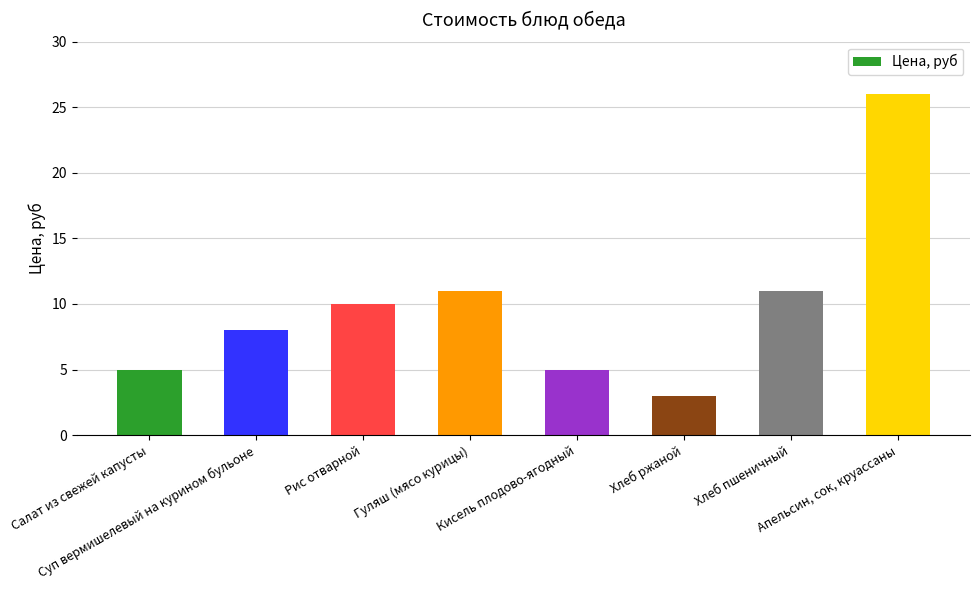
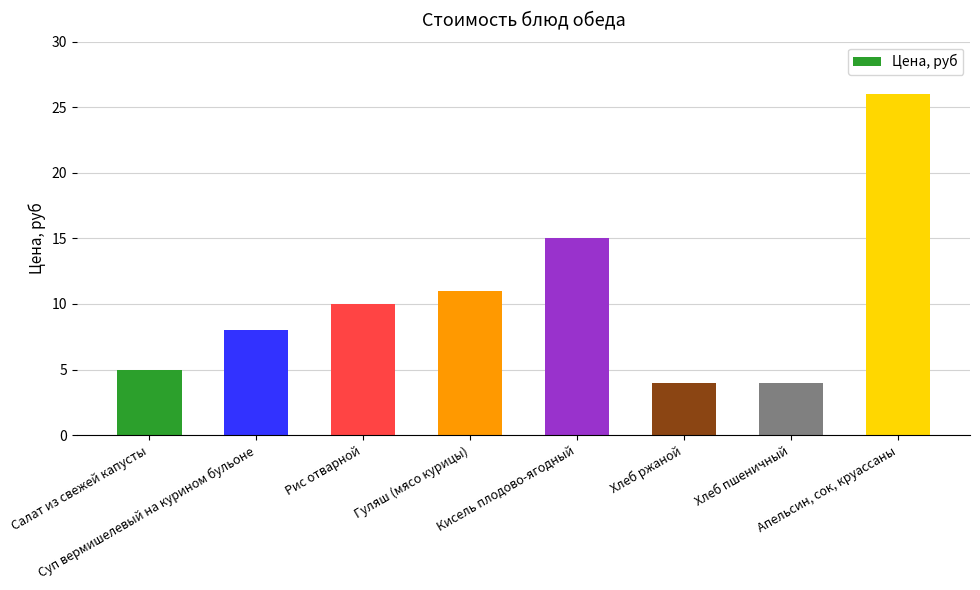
  {
    "Салат из свежей капусты": 5,
    "Суп вермишелевый на курином бульоне": 8,
    "Рис отварной": 10,
    "Гуляш (мясо курицы)": 11,
-   "Кисель плодово-ягодный": 5,
-   "Хлеб ржаной": 3,
-   "Хлеб пшеничный": 11,
+   "Кисель плодово-ягодный": 15,
+   "Хлеб ржаной": 4,
+   "Хлеб пшеничный": 4,
    "Апельсин, сок, круассаны": 26
  }
